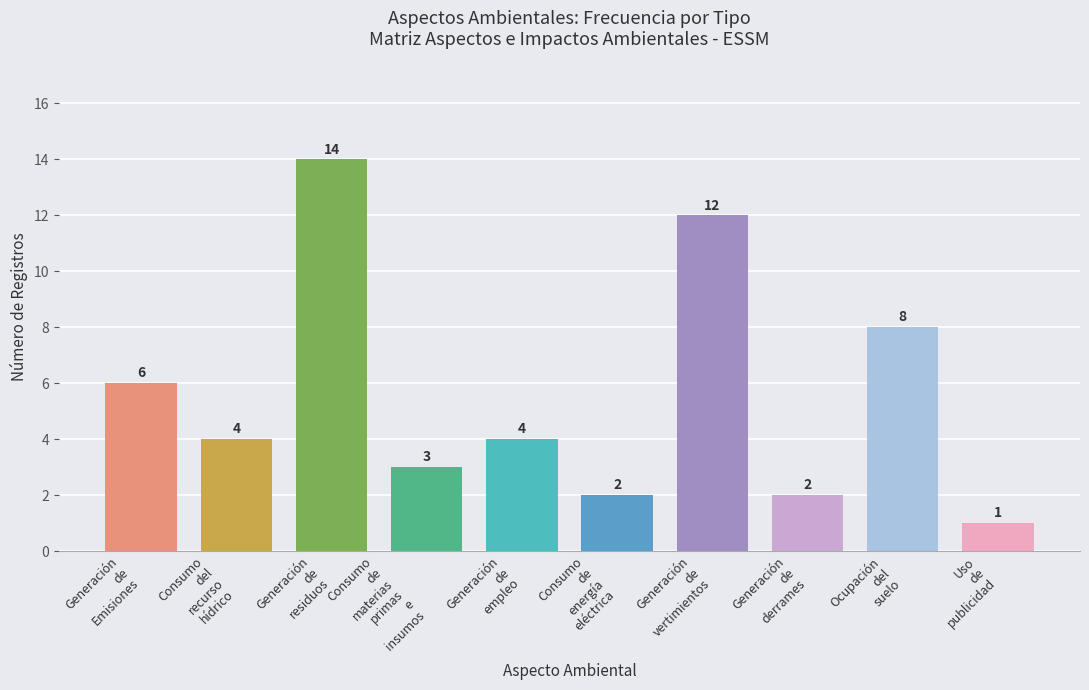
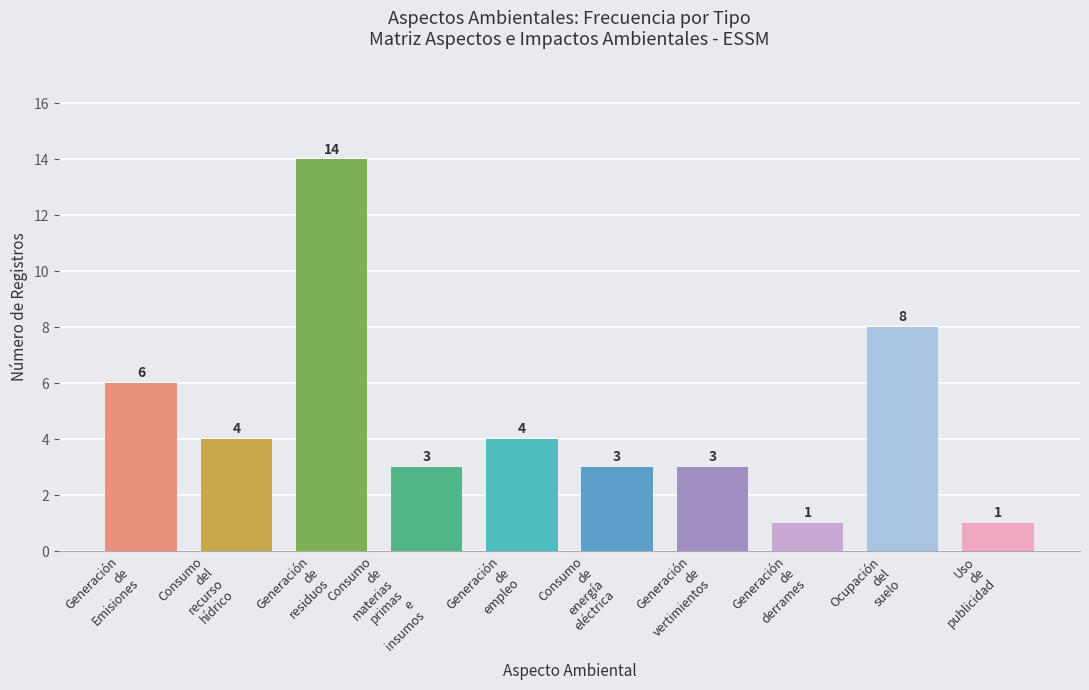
  {
    "Generación de Emisiones": 6,
    "Consumo del recurso hídrico": 4,
    "Generación de residuos": 14,
    "Consumo de materias primas e insumos": 3,
    "Generación de empleo": 4,
-   "Consumo de energía eléctrica": 2,
-   "Generación de vertimientos": 12,
-   "Generación de derrames": 2,
+   "Consumo de energía eléctrica": 3,
+   "Generación de vertimientos": 3,
+   "Generación de derrames": 1,
    "Ocupación del suelo": 8,
    "Uso de publicidad": 1
  }
